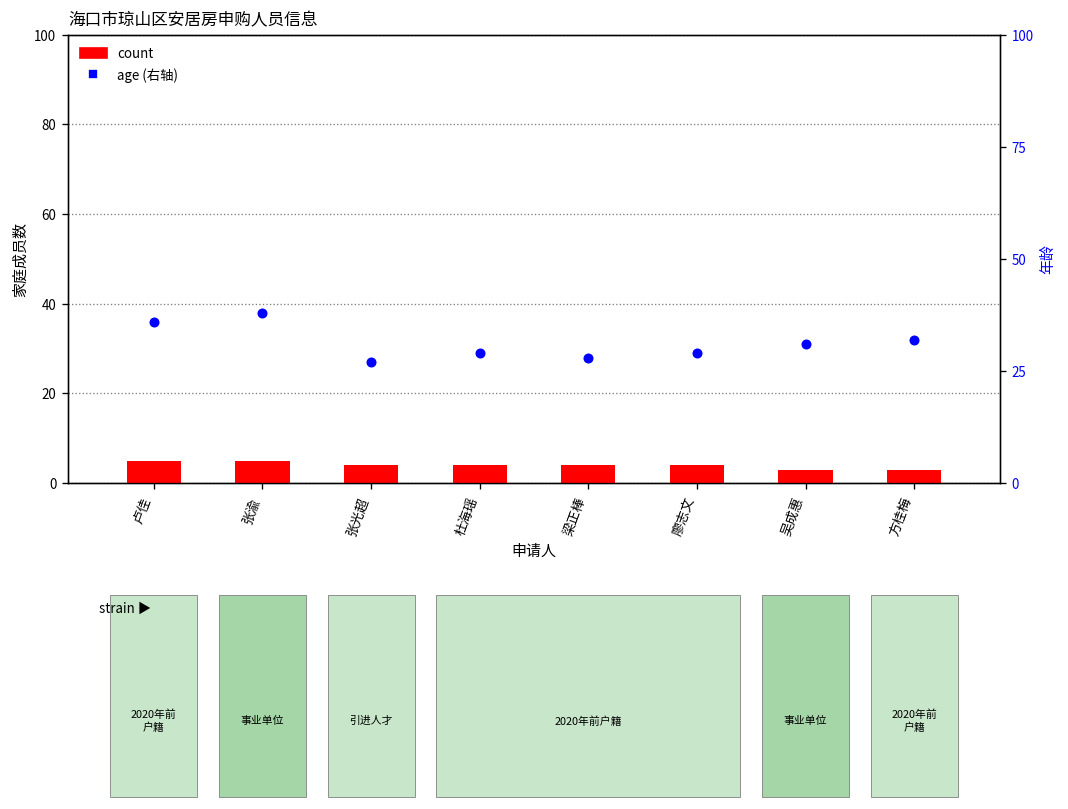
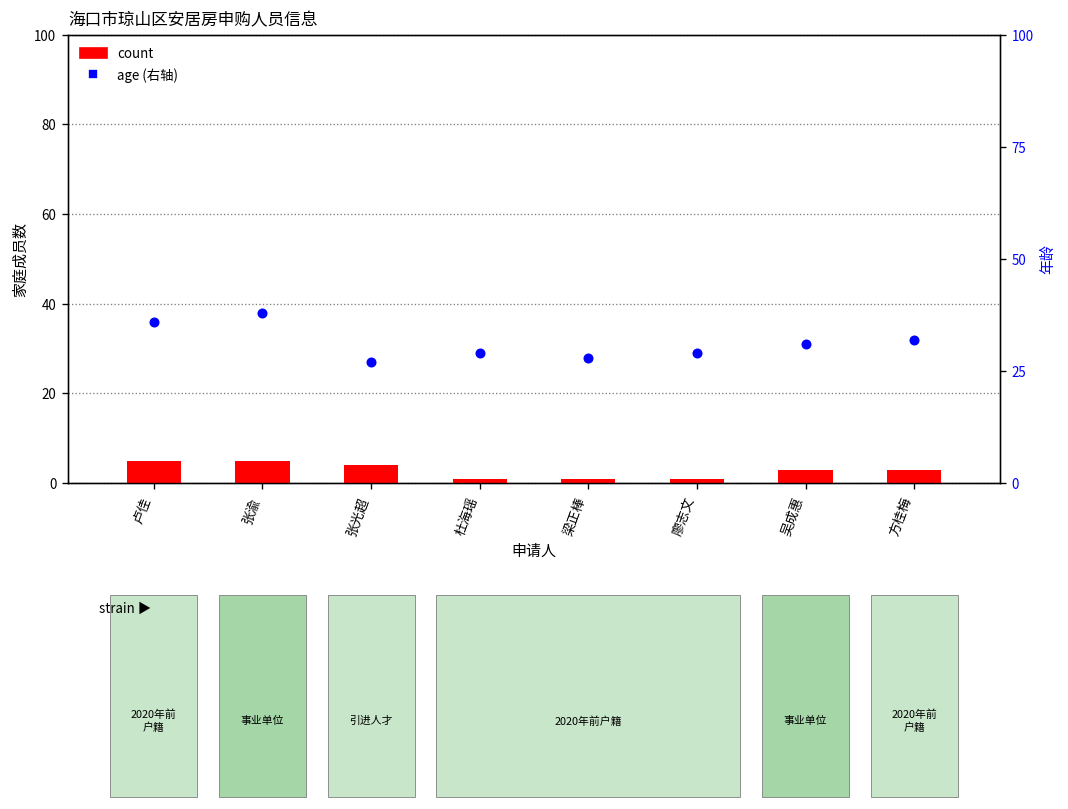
  {
    "count": {
      "卢佳": 5,
      "张渝": 5,
      "张光超": 4,
-     "杜海瑶": 4,
-     "梁正棒": 4,
-     "廖志文": 4,
+     "杜海瑶": 1,
+     "梁正棒": 1,
+     "廖志文": 1,
      "吴成惠": 3,
      "方桂梅": 3
    }
  }
